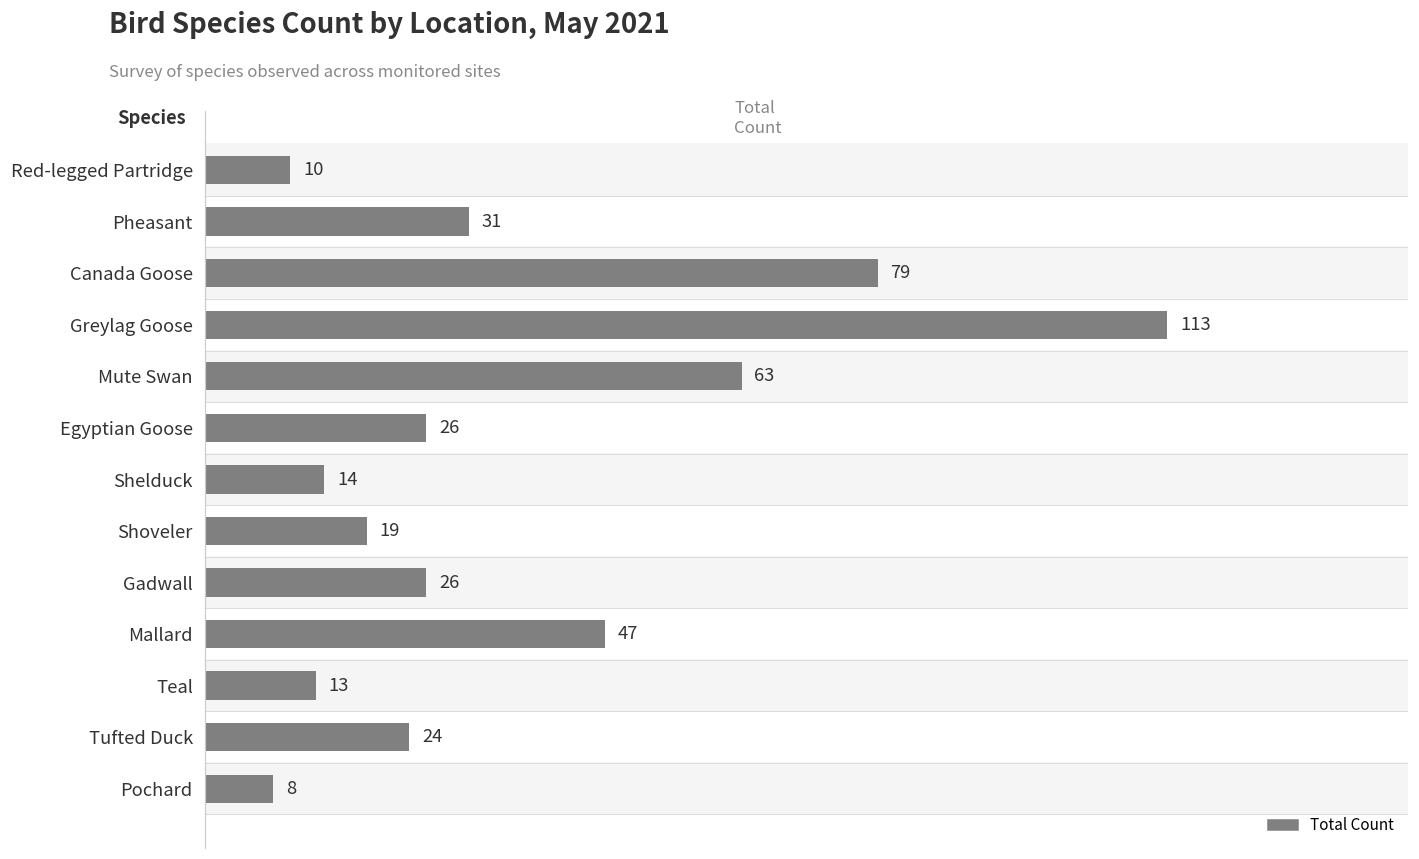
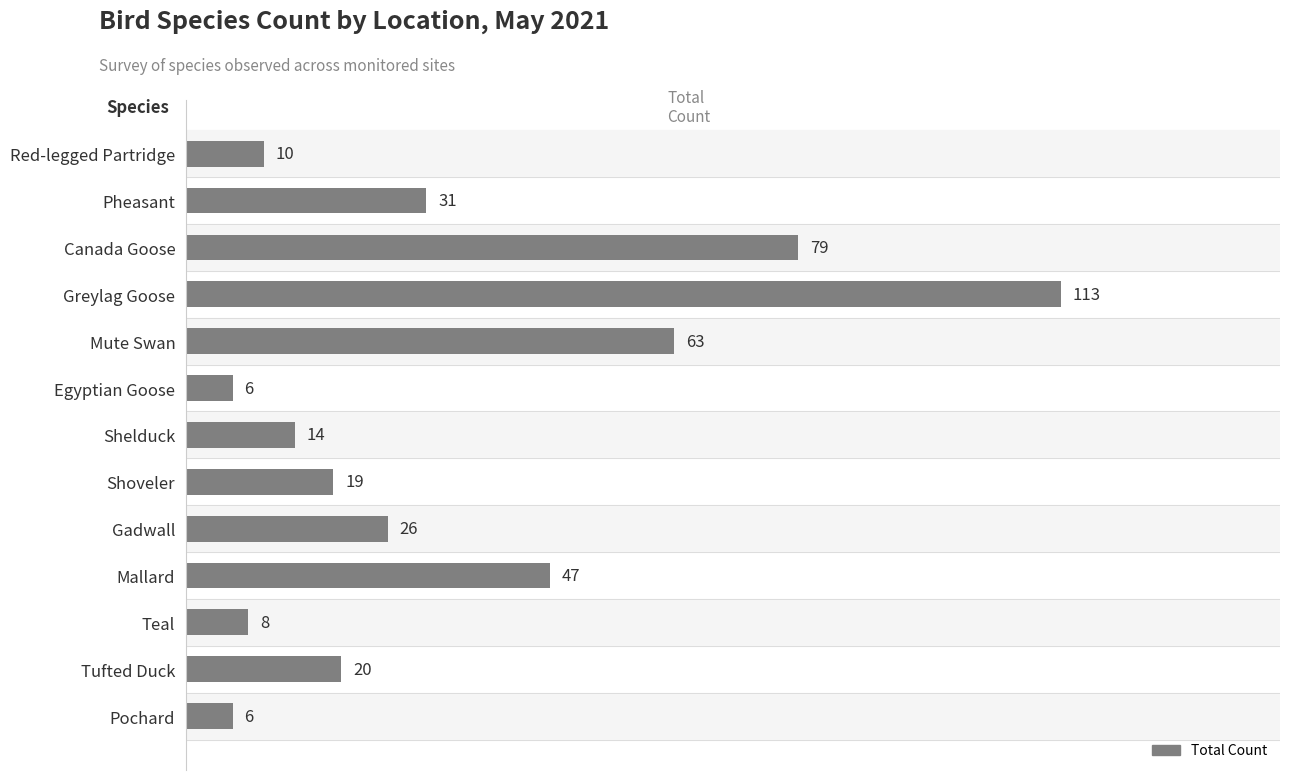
  {
    "Red-legged Partridge": 10,
    "Pheasant": 31,
    "Canada Goose": 79,
    "Greylag Goose": 113,
    "Mute Swan": 63,
-   "Egyptian Goose": 26,
+   "Egyptian Goose": 6,
    "Shelduck": 14,
    "Shoveler": 19,
    "Gadwall": 26,
    "Mallard": 47,
-   "Teal": 13,
-   "Tufted Duck": 24,
-   "Pochard": 8
+   "Teal": 8,
+   "Tufted Duck": 20,
+   "Pochard": 6
  }
